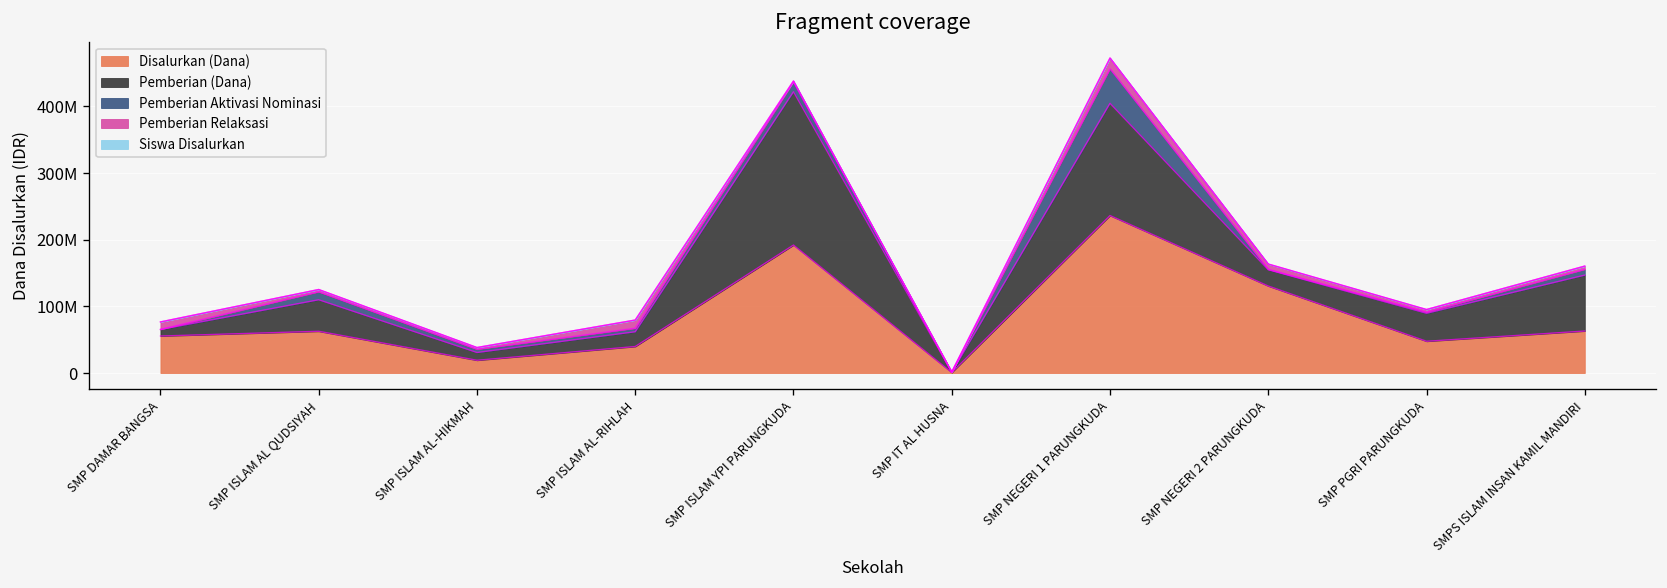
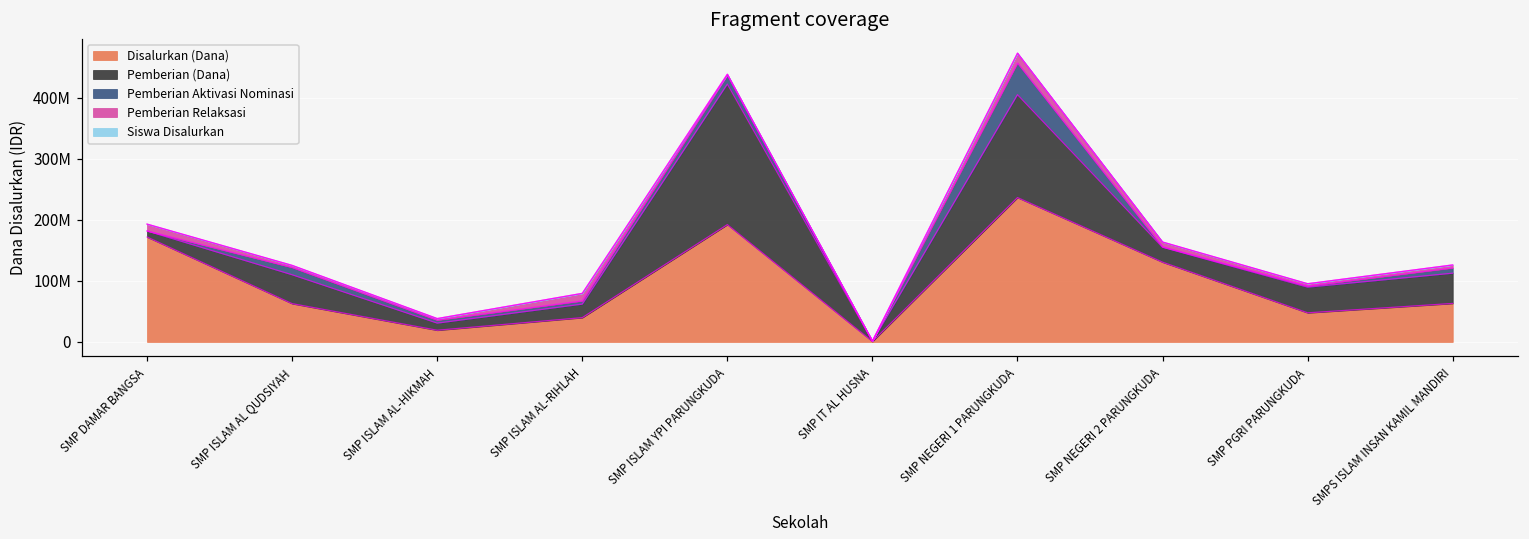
  {
    "Disalurkan (Dana)": {
-     "SMP DAMAR BANGSA": 60000000,
+     "SMP DAMAR BANGSA": 170000000,
      "SMP ISLAM AL QUDSIYAH": 60000000,
      "SMP ISLAM AL-HIKMAH": 20000000,
      "SMP ISLAM AL-RIHLAH": 40000000,
      "SMP ISLAM YPI PARUNGKUDA": 190000000,
      "SMP NEGERI 1 PARUNGKUDA": 240000000,
      "SMP NEGERI 2 PARUNGKUDA": 130000000,
      "SMP PGRI PARUNGKUDA": 50000000,
      "SMPS ISLAM INSAN KAMIL MANDIRI": 60000000
    },
    "Pemberian (Dana)": {
      "SMP ISLAM AL QUDSIYAH": 50000000,
      "SMP ISLAM AL-HIKMAH": 10000000,
      "SMP ISLAM AL-RIHLAH": 20000000,
      "SMP ISLAM YPI PARUNGKUDA": 230000000,
      "SMP NEGERI 1 PARUNGKUDA": 170000000,
-     "SMPS ISLAM INSAN KAMIL MANDIRI": 80000000
+     "SMPS ISLAM INSAN KAMIL MANDIRI": 50000000
    },
    "Pemberian Aktivasi Nominasi": {
      "SMP ISLAM AL-RIHLAH": 10000000,
      "SMP NEGERI 1 PARUNGKUDA": 50000000,
      "SMPS ISLAM INSAN KAMIL MANDIRI": 10000000
    }
  }
